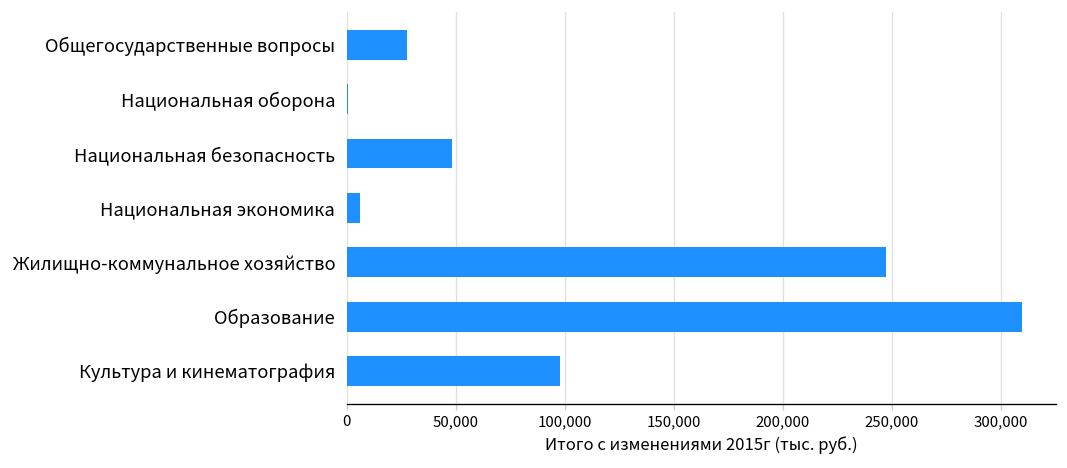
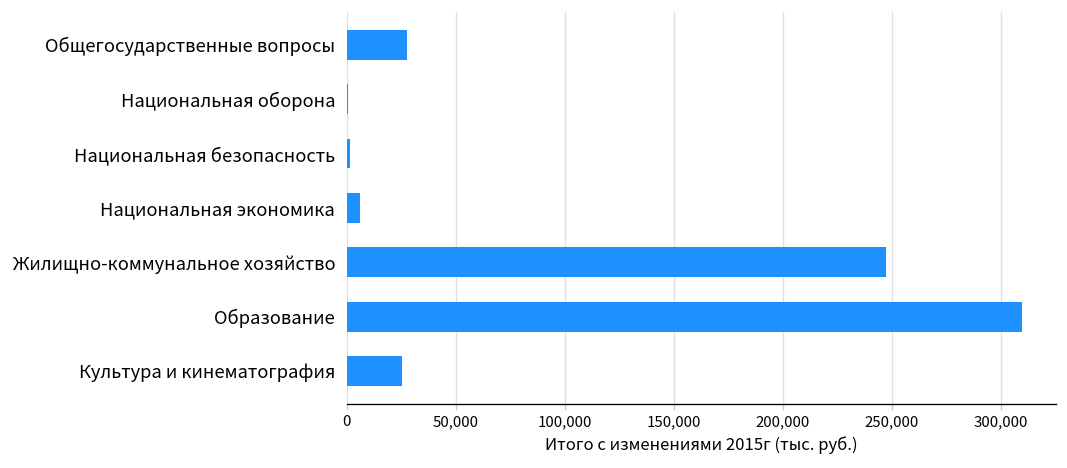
  {
    "Общегосударственные вопросы": "28,000",
-   "Национальная безопасность": "48,000",
+   "Национальная безопасность": "2,000",
    "Национальная экономика": "6,000",
    "Жилищно-коммунальное хозяйство": "247,000",
    "Образование": "310,000",
-   "Культура и кинематография": "98,000"
+   "Культура и кинематография": "25,000"
  }
